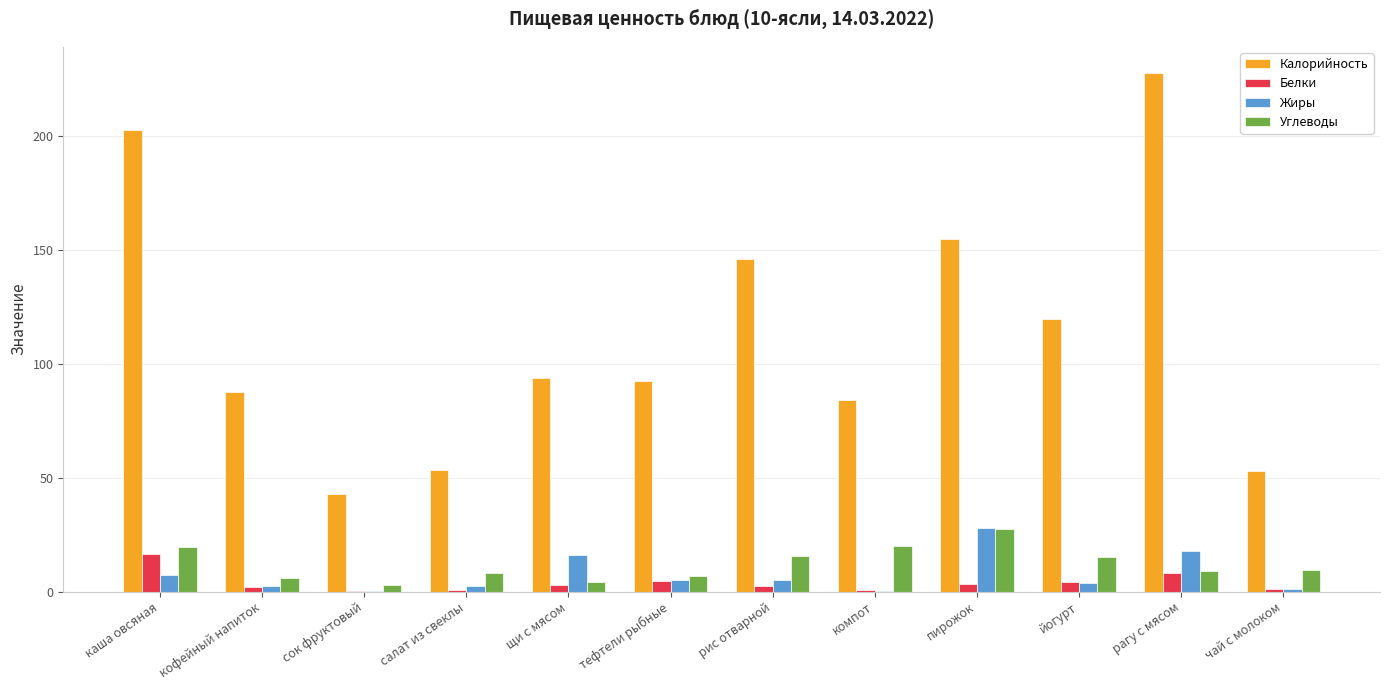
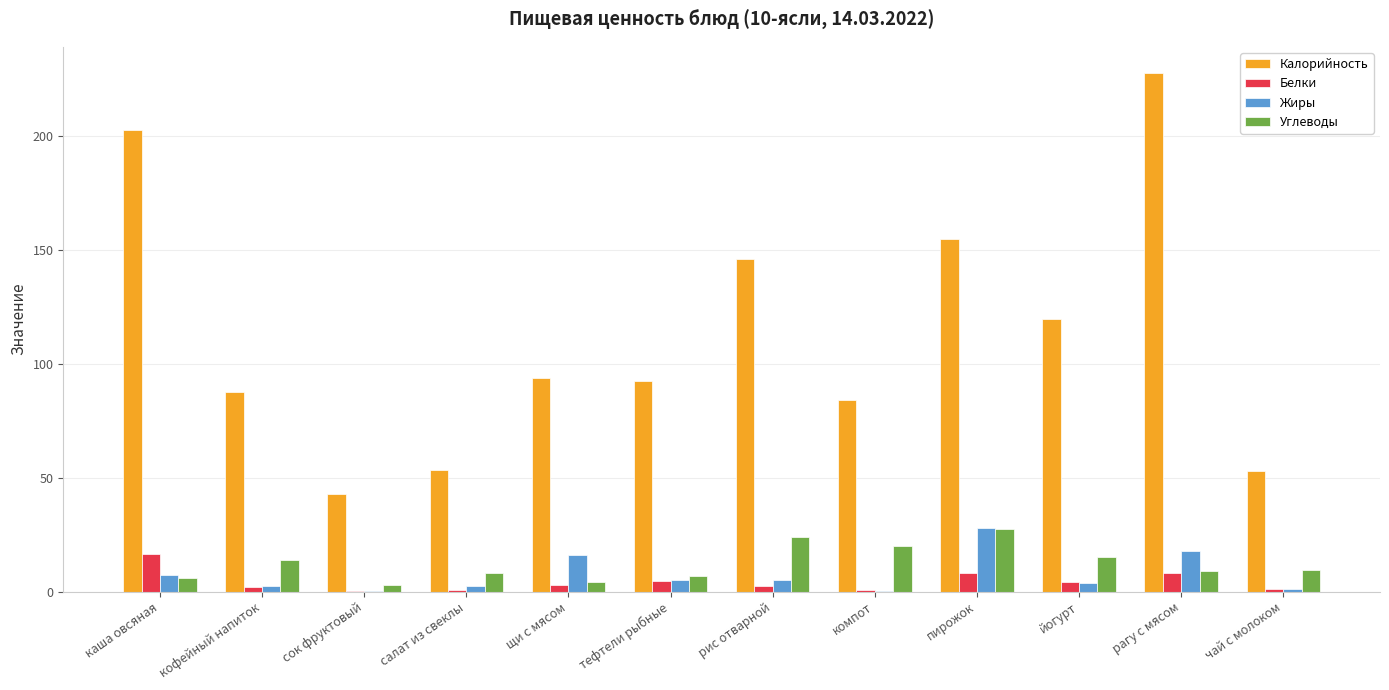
  {
    "Калорийность": {
      "каша овсяная": 203,
      "кофейный напиток": 88,
      "сок фруктовый": 43,
      "салат из свеклы": 54,
      "щи с мясом": 94,
      "тефтели рыбные": 93,
      "рис отварной": 146,
      "компот": 84,
      "пирожок": 155,
      "йогурт": 120,
      "рагу с мясом": 228,
      "чай с молоком": 53
    },
    "Белки": {
      "каша овсяная": 16,
      "кофейный напиток": 2,
      "щи с мясом": 3,
      "тефтели рыбные": 5,
      "рис отварной": 2,
-     "пирожок": 3,
+     "пирожок": 8,
      "йогурт": 4,
      "рагу с мясом": 8,
      "чай с молоком": 1
    },
    "Жиры": {
      "каша овсяная": 7,
      "кофейный напиток": 2,
      "салат из свеклы": 2,
      "щи с мясом": 16,
      "тефтели рыбные": 5,
      "рис отварной": 5,
      "пирожок": 28,
      "йогурт": 4,
      "рагу с мясом": 18,
      "чай с молоком": 1
    },
    "Углеводы": {
-     "каша овсяная": 19,
-     "кофейный напиток": 6,
+     "каша овсяная": 6,
+     "кофейный напиток": 14,
      "сок фруктовый": 3,
      "салат из свеклы": 8,
      "щи с мясом": 4,
      "тефтели рыбные": 7,
-     "рис отварной": 16,
+     "рис отварной": 24,
      "компот": 20,
      "пирожок": 28,
      "йогурт": 15,
      "рагу с мясом": 9,
      "чай с молоком": 9
    }
  }
